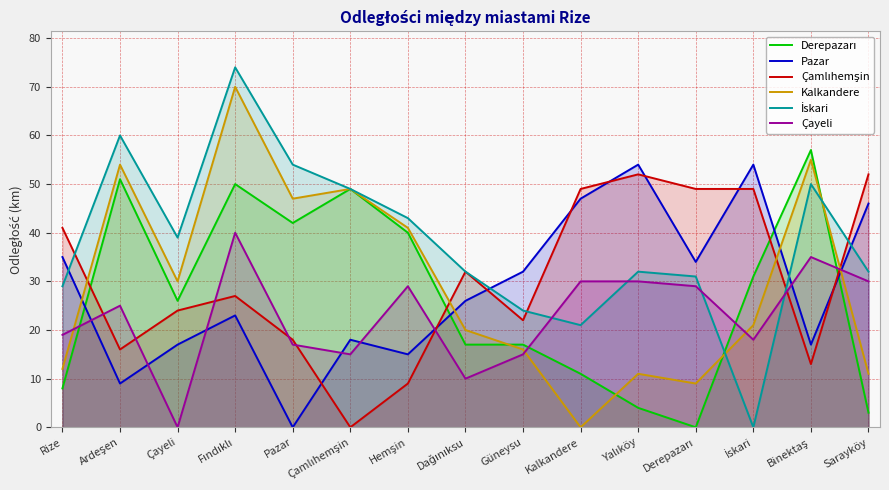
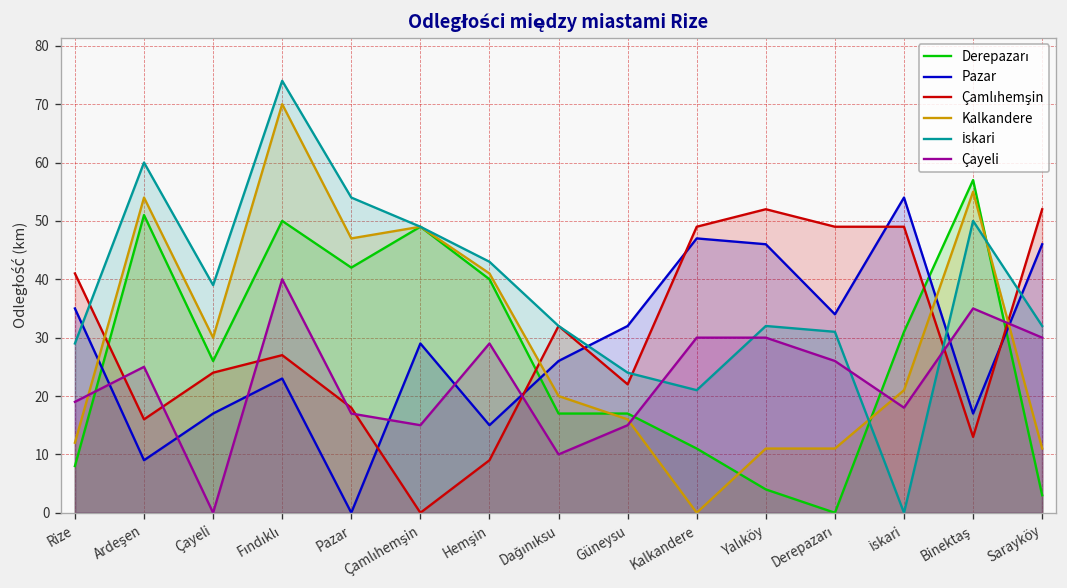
  {
    "Derepazarı": {
      "Rize": 8,
      "Ardeşen": 51,
      "Çayeli": 26,
      "Fındıklı": 50,
      "Pazar": 42,
      "Hemşin": 40,
      "Dağınıksu": 17,
      "Güneysu": 17,
      "Kalkandere": 11,
      "Yalıköy": 4,
      "Derepazarı": 0,
      "İskari": 31,
      "Binektaş": 57,
      "Sarayköy": 3
    },
    "Pazar": {
      "Rize": 35,
      "Ardeşen": 9,
      "Çayeli": 17,
      "Fındıklı": 23,
      "Pazar": 0,
-     "Çamlıhemşin": 18,
+     "Çamlıhemşin": 29,
      "Hemşin": 15,
      "Dağınıksu": 26,
      "Güneysu": 32,
      "Kalkandere": 47,
-     "Yalıköy": 54,
+     "Yalıköy": 46,
      "Derepazarı": 34,
      "İskari": 54,
      "Binektaş": 17,
      "Sarayköy": 46
    },
    "Çamlıhemşin": {
      "Rize": 41,
      "Ardeşen": 16,
      "Çayeli": 24,
      "Fındıklı": 27,
      "Pazar": 18,
      "Çamlıhemşin": 0,
      "Hemşin": 9,
      "Güneysu": 22,
      "Kalkandere": 49,
      "Yalıköy": 52,
      "Derepazarı": 49,
      "İskari": 49,
      "Binektaş": 13,
      "Sarayköy": 52
    },
    "Kalkandere": {
      "Rize": 12,
      "Ardeşen": 54,
      "Çayeli": 30,
      "Fındıklı": 70,
      "Pazar": 47,
      "Hemşin": 41,
      "Dağınıksu": 20,
      "Güneysu": 16,
      "Kalkandere": 0,
      "Yalıköy": 11,
-     "Derepazarı": 9,
+     "Derepazarı": 11,
      "İskari": 21,
      "Binektaş": 55,
      "Sarayköy": 11
    },
    "İskari": {
      "Rize": 29,
      "Ardeşen": 60,
      "Çayeli": 39,
      "Fındıklı": 74,
      "Pazar": 54,
      "Hemşin": 43,
      "Güneysu": 24,
      "Kalkandere": 21,
      "Yalıköy": 32,
      "Derepazarı": 31,
      "İskari": 0,
      "Binektaş": 50,
      "Sarayköy": 32
    },
    "Çayeli": {
      "Rize": 19,
      "Ardeşen": 25,
      "Çayeli": 0,
      "Fındıklı": 40,
      "Pazar": 17,
      "Çamlıhemşin": 15,
      "Hemşin": 29,
      "Dağınıksu": 10,
      "Güneysu": 15,
      "Kalkandere": 30,
      "Yalıköy": 30,
-     "Derepazarı": 29,
+     "Derepazarı": 26,
      "İskari": 18,
      "Binektaş": 35,
      "Sarayköy": 30
    }
  }
